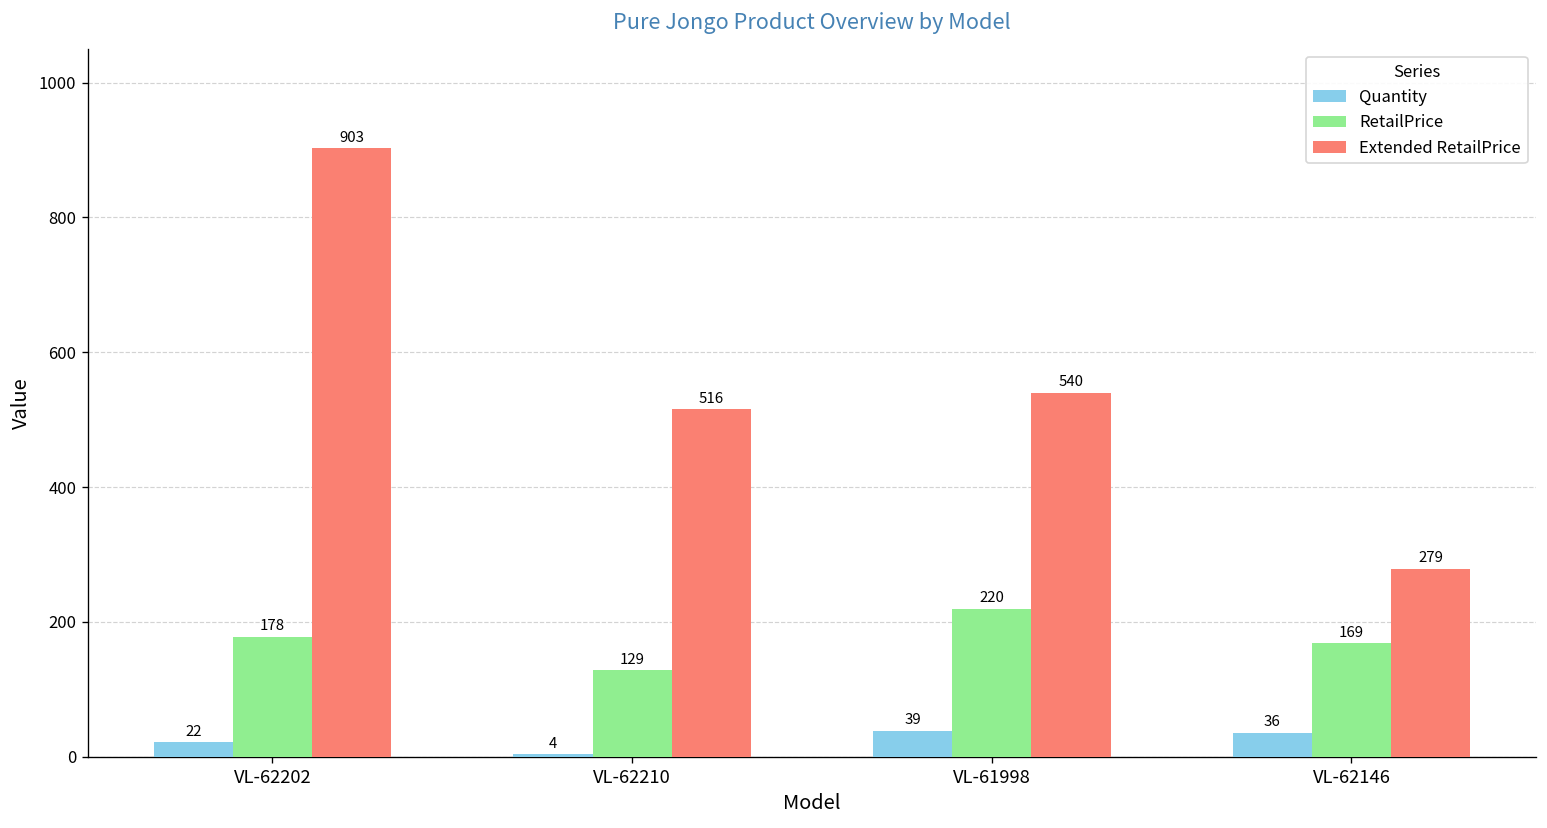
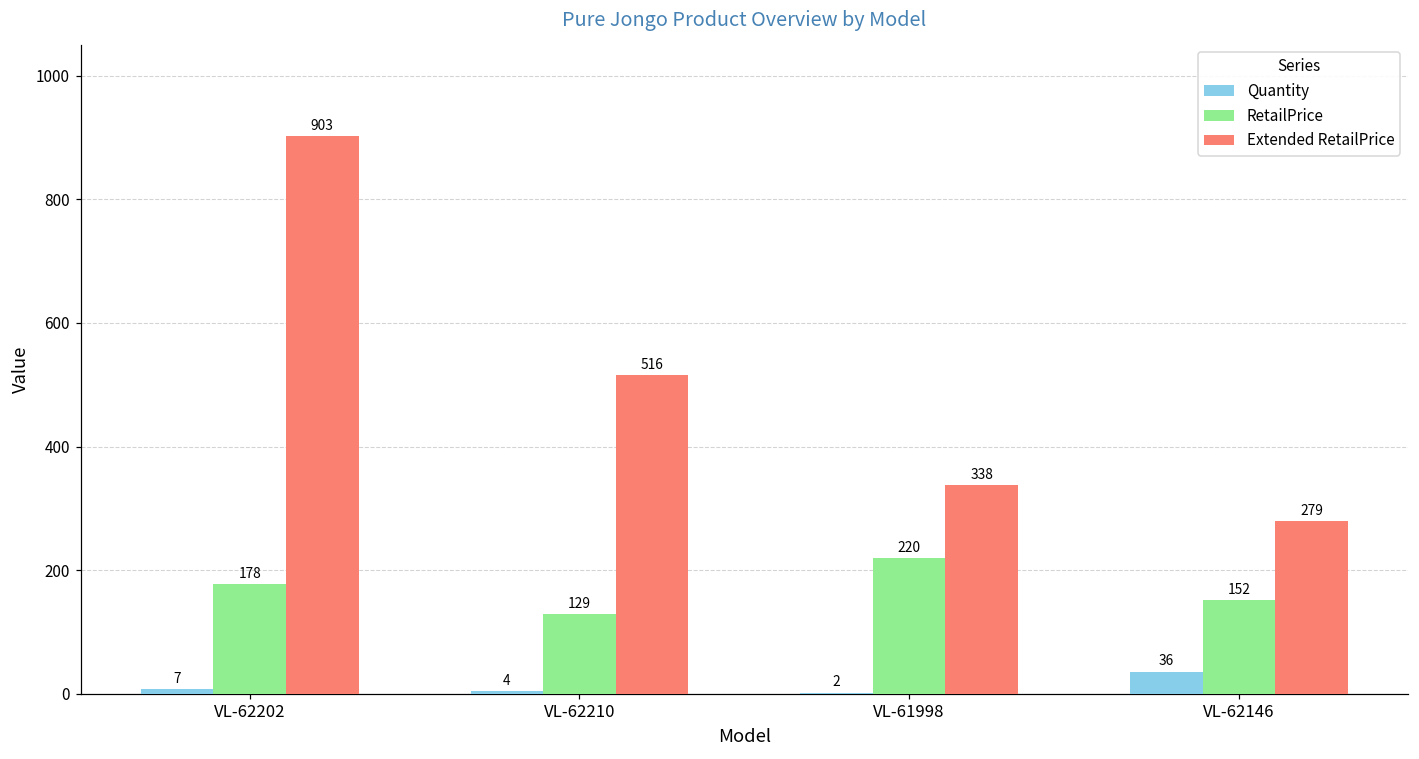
  {
    "Quantity": {
-     "VL-62202": 22,
+     "VL-62202": 7,
      "VL-62210": 4,
-     "VL-61998": 39,
+     "VL-61998": 2,
      "VL-62146": 36
    },
    "RetailPrice": {
      "VL-62202": 178,
      "VL-62210": 129,
      "VL-61998": 220,
-     "VL-62146": 169
+     "VL-62146": 152
    },
    "Extended RetailPrice": {
      "VL-62202": 903,
      "VL-62210": 516,
-     "VL-61998": 540,
+     "VL-61998": 338,
      "VL-62146": 279
    }
  }
